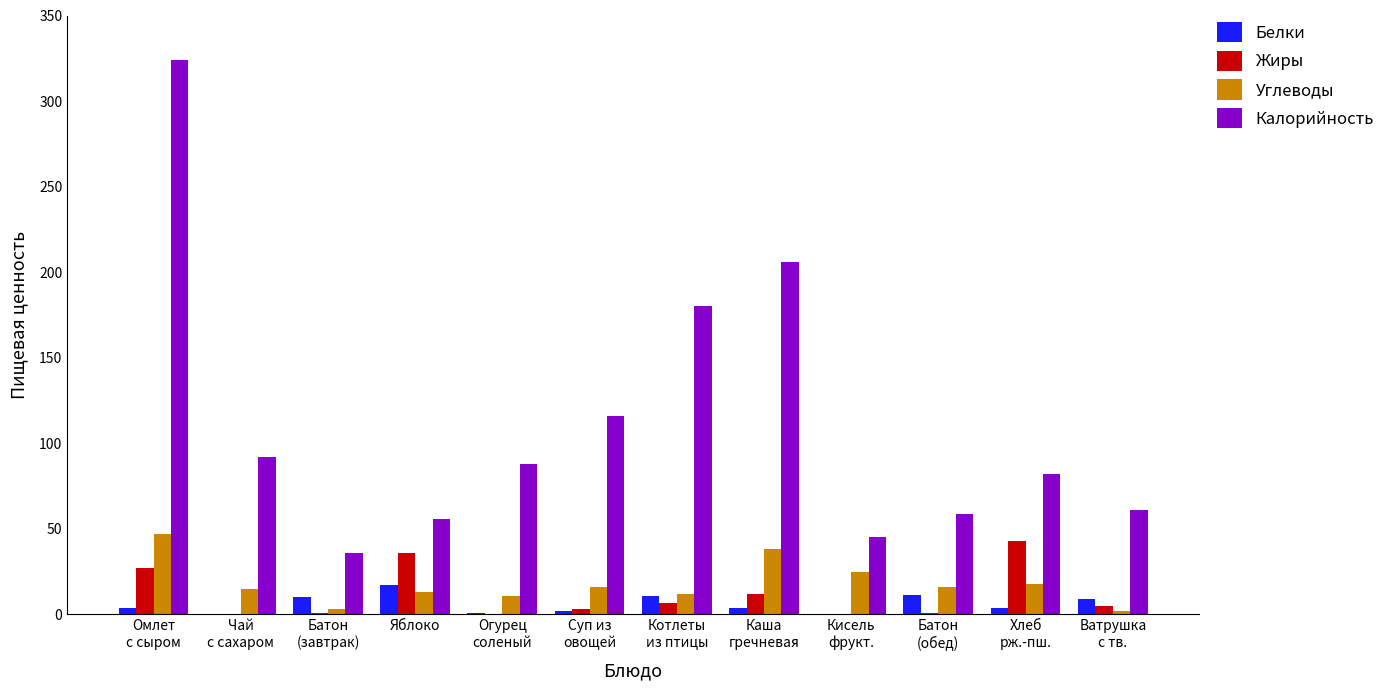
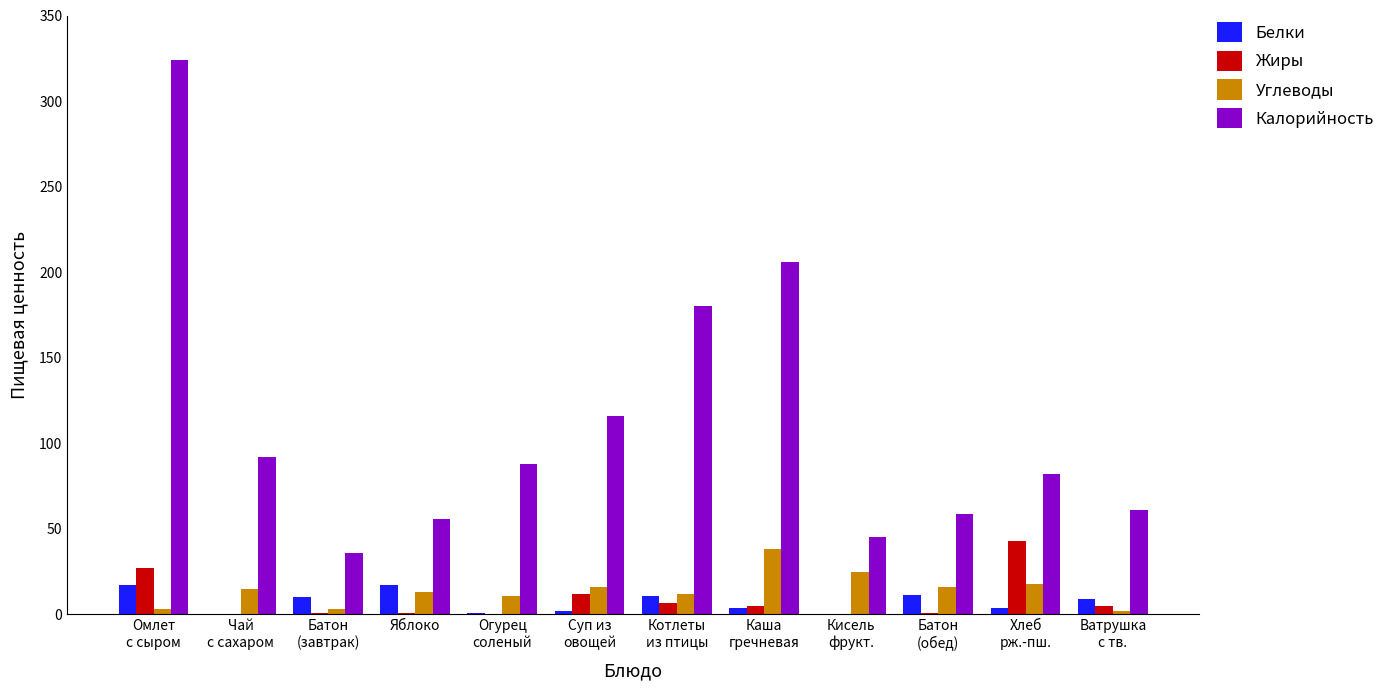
  {
    "Белки": {
-     "Омлет с сыром": 4,
+     "Омлет с сыром": 17,
      "Чай с сахаром": 0,
      "Батон (завтрак)": 10,
      "Яблоко": 17,
      "Суп из овощей": 2,
      "Котлеты из птицы": 11,
      "Каша гречневая": 4,
      "Кисель фрукт.": 0,
      "Батон (обед)": 11,
      "Хлеб рж.-пш.": 4,
      "Ватрушка с тв.": 9
    },
    "Жиры": {
      "Омлет с сыром": 27,
      "Чай с сахаром": 0,
-     "Яблоко": 36,
+     "Яблоко": 1,
      "Огурец соленый": 0,
-     "Суп из овощей": 3,
+     "Суп из овощей": 12,
      "Котлеты из птицы": 7,
-     "Каша гречневая": 12,
+     "Каша гречневая": 5,
      "Кисель фрукт.": 0,
      "Хлеб рж.-пш.": 43,
      "Ватрушка с тв.": 5
    },
    "Углеводы": {
-     "Омлет с сыром": 47,
+     "Омлет с сыром": 3,
      "Чай с сахаром": 15,
      "Батон (завтрак)": 3,
      "Яблоко": 13,
      "Огурец соленый": 11,
      "Суп из овощей": 16,
      "Котлеты из птицы": 12,
      "Каша гречневая": 38,
      "Кисель фрукт.": 25,
      "Батон (обед)": 16,
      "Хлеб рж.-пш.": 18,
      "Ватрушка с тв.": 2
    },
    "Калорийность": {
      "Омлет с сыром": 324,
      "Чай с сахаром": 92,
      "Батон (завтрак)": 36,
      "Яблоко": 56,
      "Огурец соленый": 88,
      "Суп из овощей": 116,
      "Котлеты из птицы": 180,
      "Каша гречневая": 206,
      "Кисель фрукт.": 45,
      "Батон (обед)": 59,
      "Хлеб рж.-пш.": 82,
      "Ватрушка с тв.": 61
    }
  }
